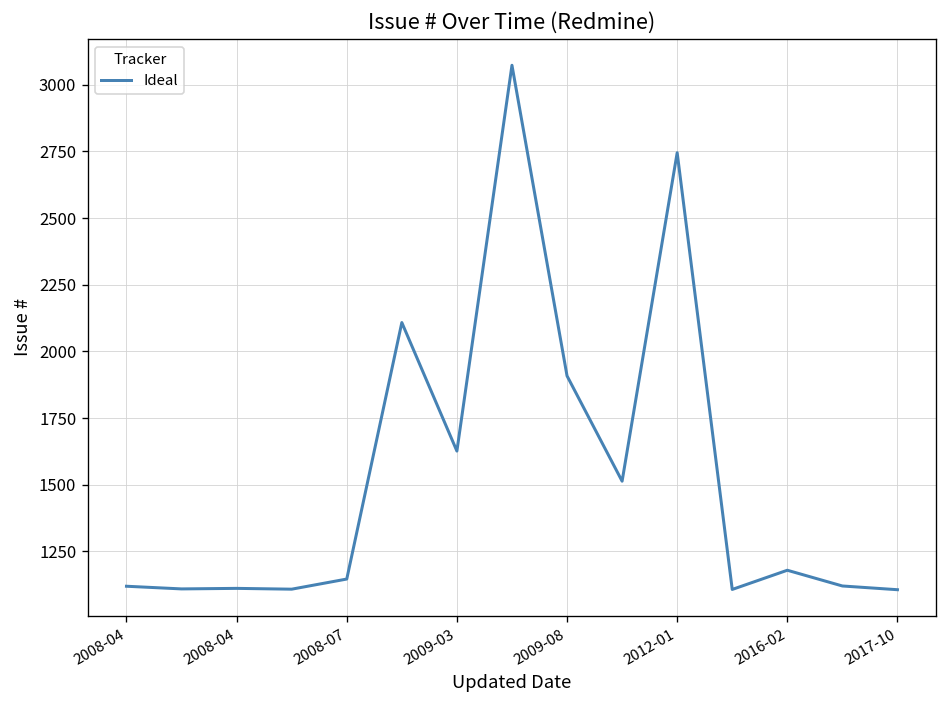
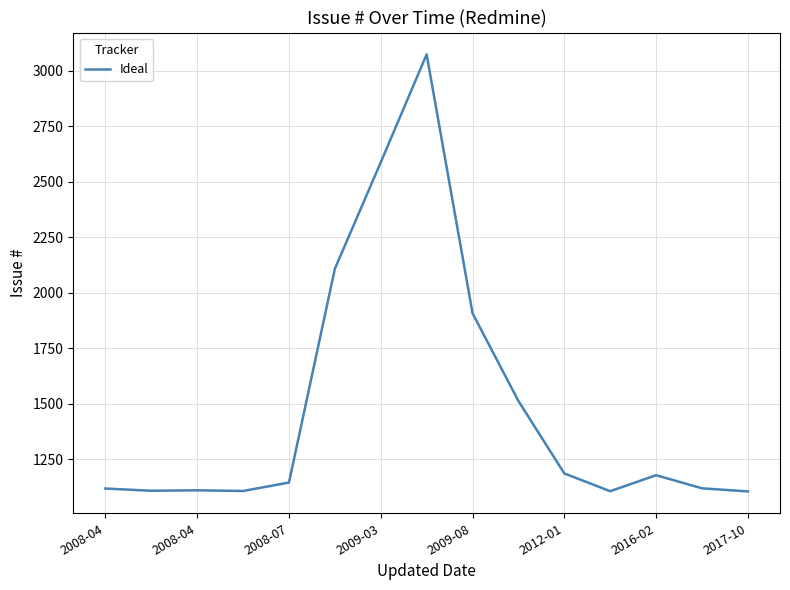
  {
    "2008-07": 1150,
-   "2009-03": 1630,
+   "2009-03": 2590,
    "2009-08": 1910,
-   "2012-01": 2750,
+   "2012-01": 1190,
    "2016-02": 1180,
    "2017-10": 1110
  }
